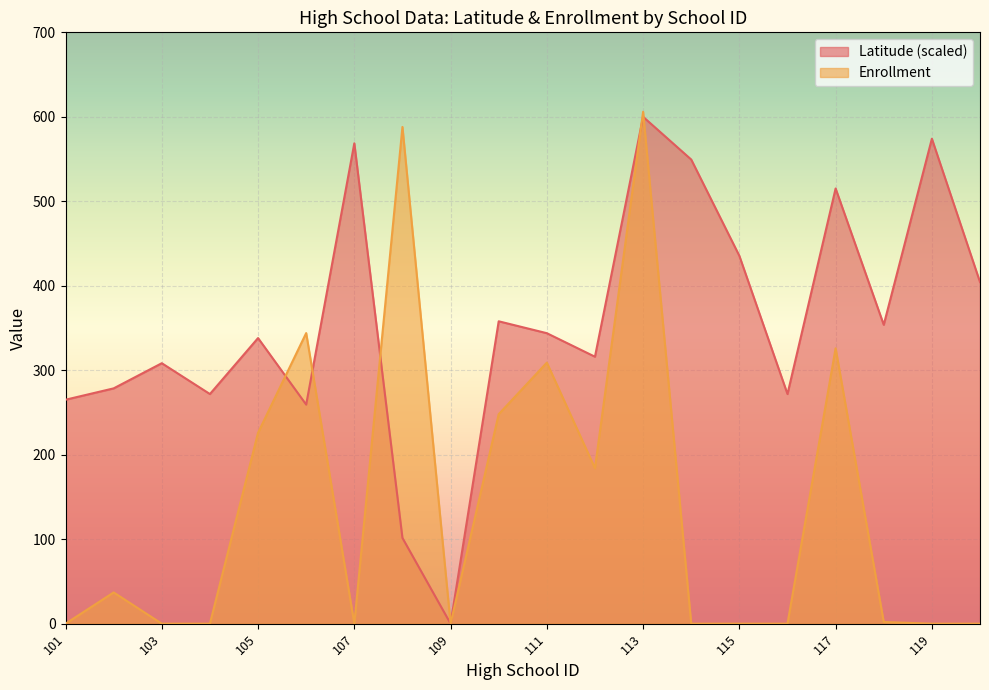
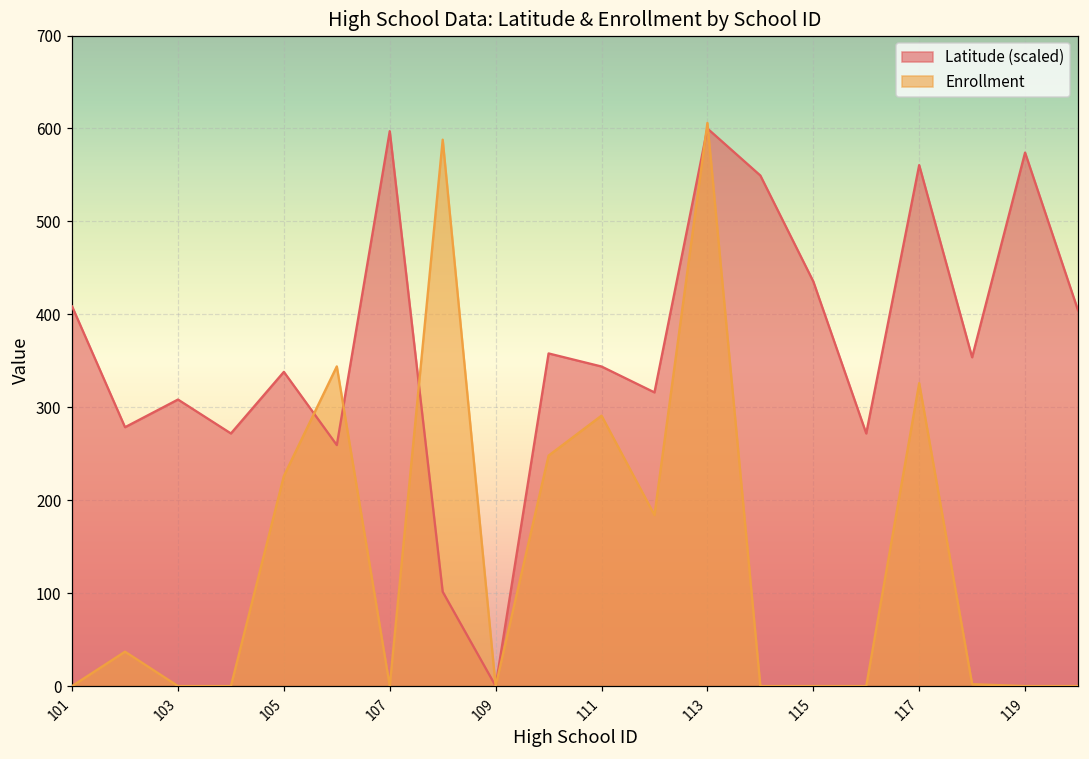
  {
    "Latitude (scaled)": {
-     "101": 270,
+     "101": 410,
      "103": 310,
      "105": 340,
-     "107": 570,
+     "107": 600,
      "111": 340,
      "113": 600,
      "115": 440,
-     "117": 520,
+     "117": 560,
      "119": 570
    },
    "Enrollment": {
      "101": 0,
      "103": 0,
      "105": 230,
      "107": 0,
-     "111": 310,
+     "111": 290,
      "113": 610,
      "115": 0,
      "117": 330,
      "119": 0
    }
  }
